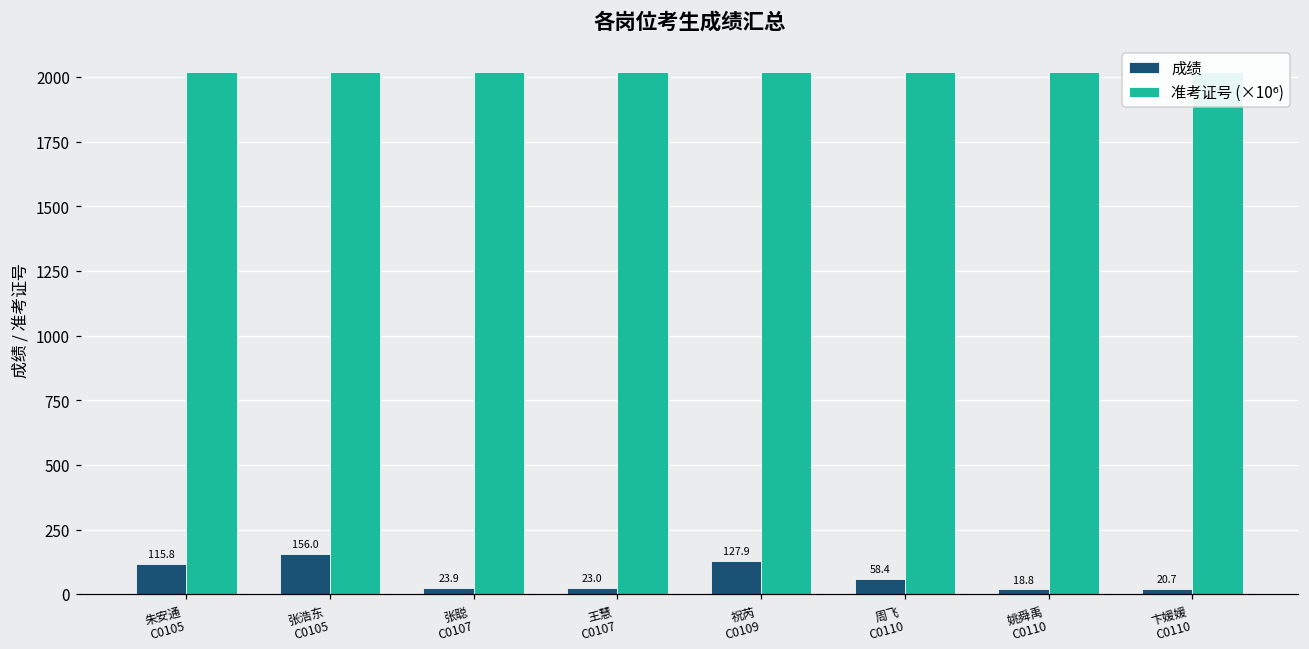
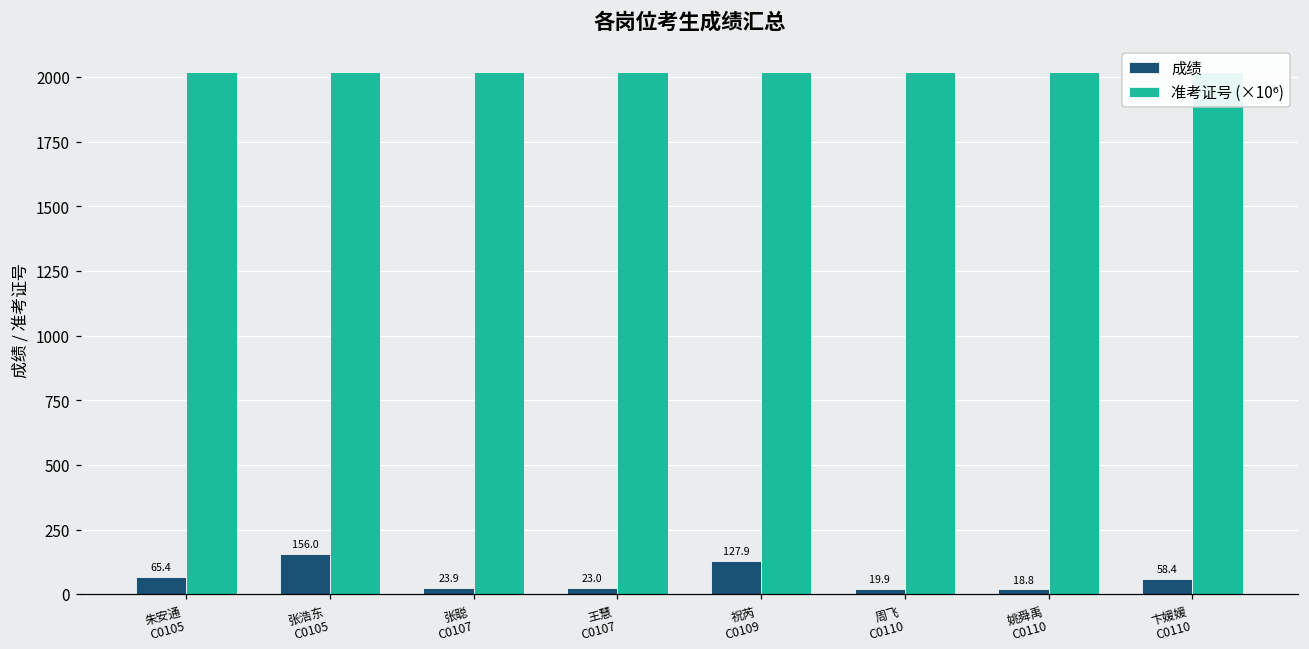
  {
    "成绩": {
-     "朱安通 C0105": 115.8,
+     "朱安通 C0105": 65.4,
      "张浩东 C0105": 156.0,
      "张聪 C0107": 23.9,
      "王慧 C0107": 23.0,
      "祝芮 C0109": 127.9,
-     "周飞 C0110": 58.4,
+     "周飞 C0110": 19.9,
      "姚舜禹 C0110": 18.8,
-     "卞媛媛 C0110": 20.7
+     "卞媛媛 C0110": 58.4
    },
    "准考证号 (×10⁶)": {
      "朱安通 C0105": 2020,
      "张浩东 C0105": 2020,
      "张聪 C0107": 2020,
      "王慧 C0107": 2020,
      "祝芮 C0109": 2020,
      "周飞 C0110": 2020,
      "姚舜禹 C0110": 2020
    }
  }
